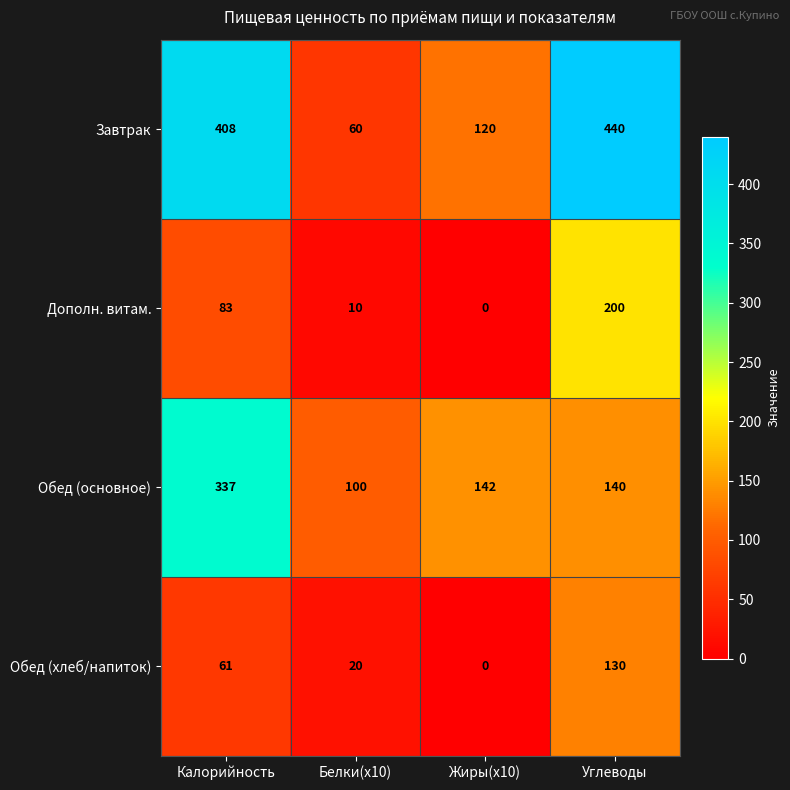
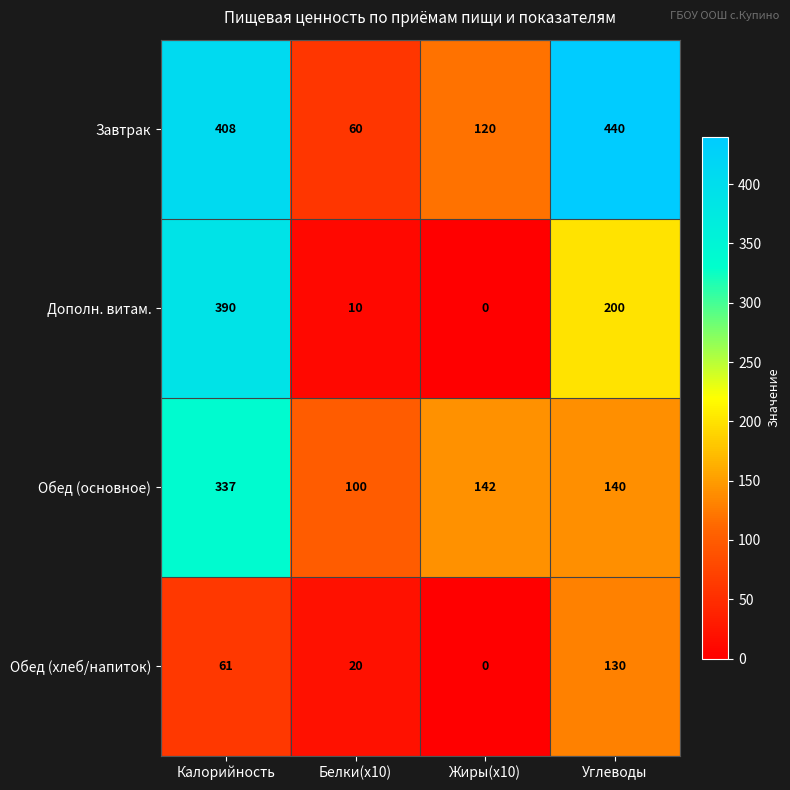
  {
    "Завтрак": {
      "Калорийность": 408,
      "Белки(х10)": 60,
      "Жиры(х10)": 120,
      "Углеводы": 440
    },
    "Дополн. витам.": {
-     "Калорийность": 83,
+     "Калорийность": 390,
      "Белки(х10)": 10,
      "Жиры(х10)": 0,
      "Углеводы": 200
    },
    "Обед (основное)": {
      "Калорийность": 337,
      "Белки(х10)": 100,
      "Жиры(х10)": 142,
      "Углеводы": 140
    },
    "Обед (хлеб/напиток)": {
      "Калорийность": 61,
      "Белки(х10)": 20,
      "Жиры(х10)": 0,
      "Углеводы": 130
    }
  }
